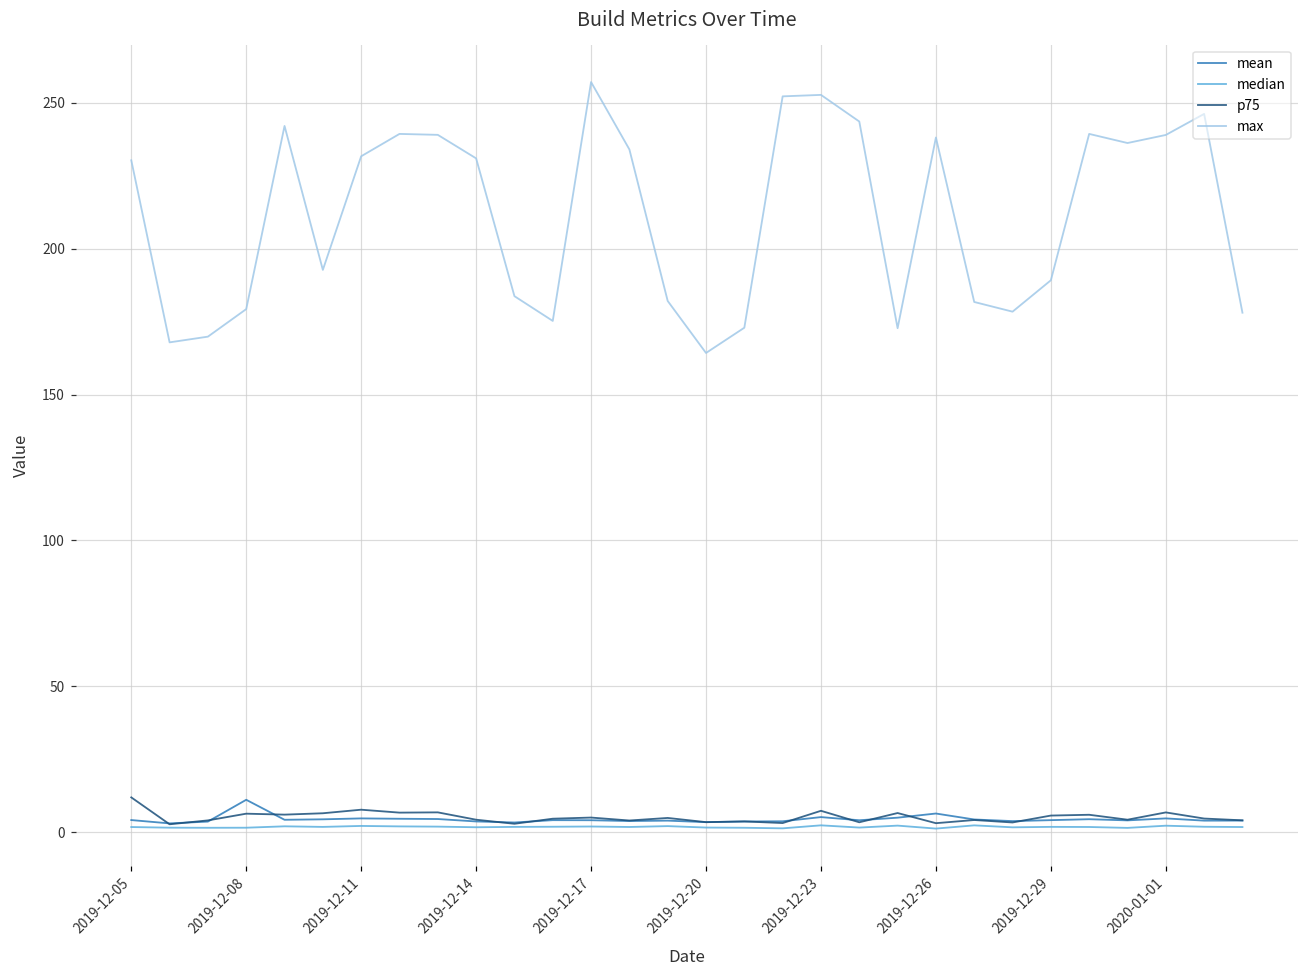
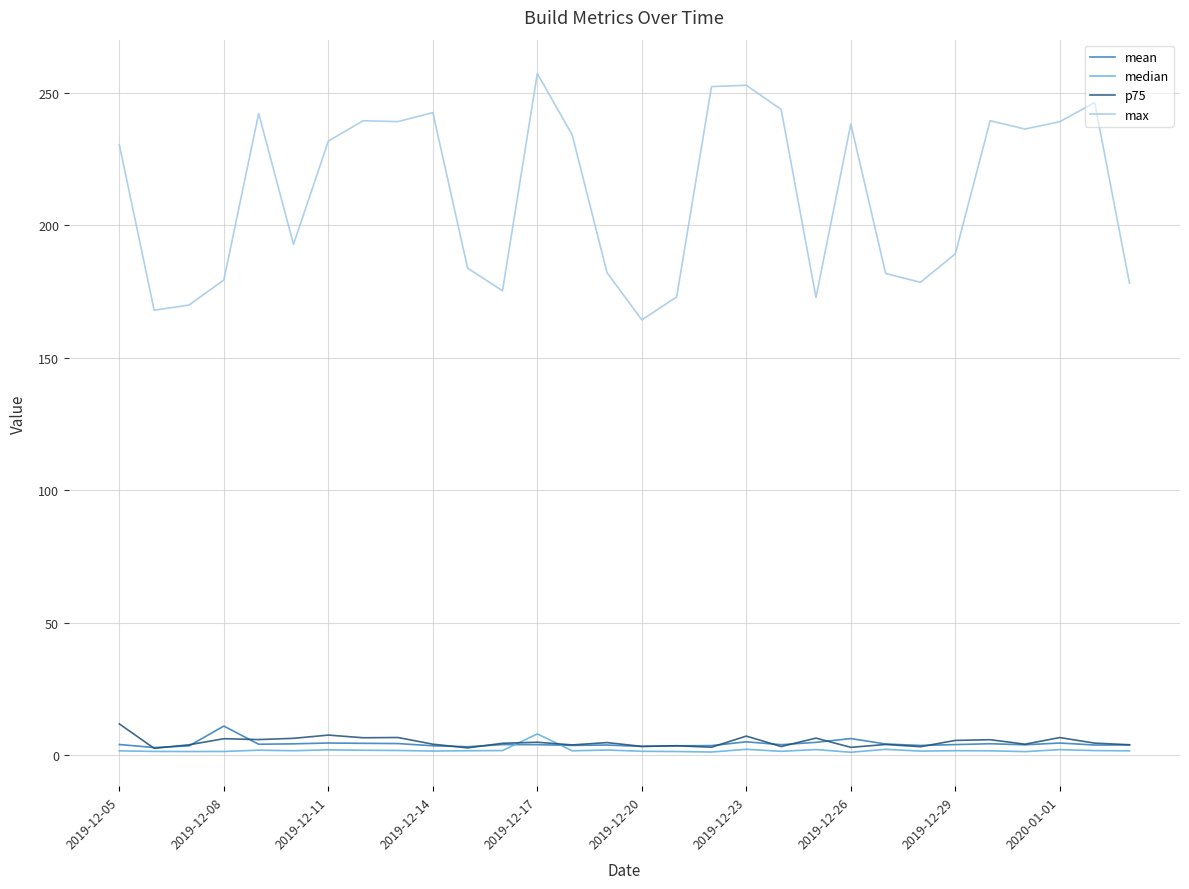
  {
    "mean": {
      "2019-12-05": 4,
      "2019-12-08": 11,
      "2019-12-11": 5,
      "2019-12-23": 5,
      "2019-12-26": 6,
      "2019-12-29": 4,
      "2020-01-01": 5
    },
    "median": {
      "2019-12-05": 2,
      "2019-12-08": 1,
      "2019-12-11": 2,
      "2019-12-14": 2,
-     "2019-12-17": 2,
+     "2019-12-17": 8,
      "2019-12-20": 2,
      "2019-12-23": 2,
      "2019-12-26": 1,
      "2019-12-29": 2,
      "2020-01-01": 2
    },
    "p75": {
      "2019-12-05": 12,
      "2019-12-08": 6,
      "2019-12-11": 8,
      "2019-12-23": 7,
      "2019-12-26": 3,
      "2019-12-29": 6,
      "2020-01-01": 7
    },
    "max": {
      "2019-12-05": 230,
      "2019-12-08": 179,
      "2019-12-11": 232,
-     "2019-12-14": 231,
+     "2019-12-14": 242,
      "2019-12-17": 257,
      "2019-12-20": 164,
      "2019-12-23": 253,
      "2019-12-26": 238,
      "2019-12-29": 189,
      "2020-01-01": 239
    }
  }
